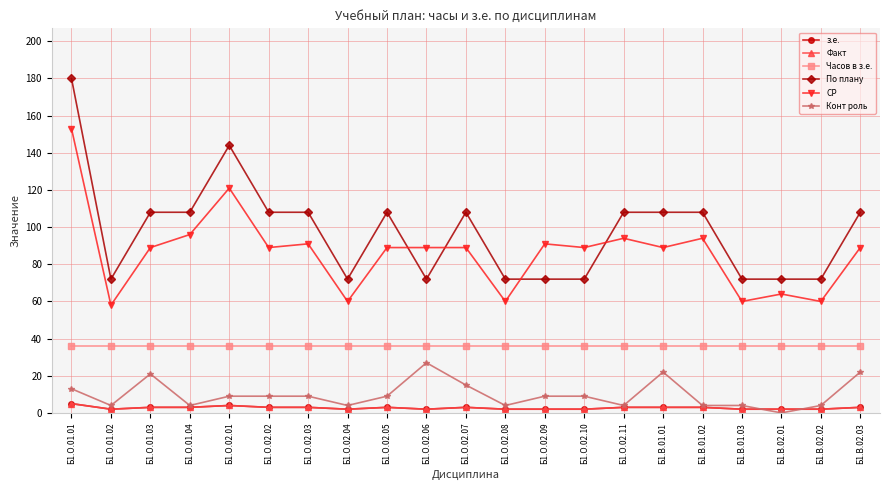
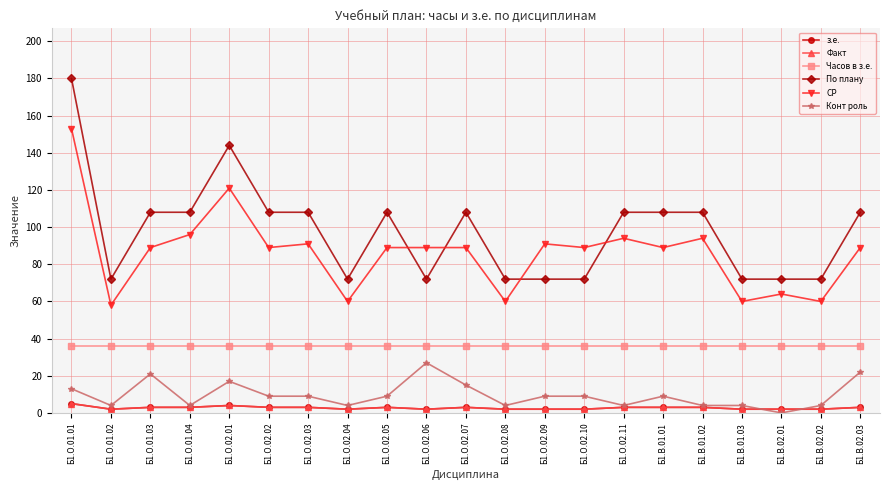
  {
    "Часов в з.е.": {
      "Б1.О.01.01": 36,
      "Б1.О.01.02": 36,
      "Б1.О.01.03": 36,
      "Б1.О.01.04": 36,
      "Б1.О.02.01": 36,
      "Б1.О.02.02": 36,
      "Б1.О.02.03": 36,
      "Б1.О.02.04": 36,
      "Б1.О.02.05": 36,
      "Б1.О.02.06": 36,
      "Б1.О.02.07": 36,
      "Б1.О.02.08": 36,
      "Б1.О.02.09": 36,
      "Б1.О.02.10": 36,
      "Б1.О.02.11": 36,
      "Б1.В.01.01": 36,
      "Б1.В.01.02": 36,
      "Б1.В.01.03": 36,
      "Б1.В.02.01": 36,
      "Б1.В.02.02": 36,
      "Б1.В.02.03": 36
    },
    "По плану": {
      "Б1.О.01.01": 180,
      "Б1.О.01.02": 72,
      "Б1.О.01.03": 108,
      "Б1.О.01.04": 108,
      "Б1.О.02.01": 144,
      "Б1.О.02.02": 108,
      "Б1.О.02.03": 108,
      "Б1.О.02.04": 72,
      "Б1.О.02.05": 108,
      "Б1.О.02.06": 72,
      "Б1.О.02.07": 108,
      "Б1.О.02.08": 72,
      "Б1.О.02.09": 72,
      "Б1.О.02.10": 72,
      "Б1.О.02.11": 108,
      "Б1.В.01.01": 108,
      "Б1.В.01.02": 108,
      "Б1.В.01.03": 72,
      "Б1.В.02.01": 72,
      "Б1.В.02.02": 72,
      "Б1.В.02.03": 108
    },
    "Конт роль": {
      "Б1.О.01.01": 13,
      "Б1.О.01.02": 4,
      "Б1.О.01.03": 21,
-     "Б1.О.02.01": 9,
+     "Б1.О.02.01": 17,
      "Б1.О.02.02": 9,
      "Б1.О.02.03": 9,
      "Б1.О.02.04": 4,
      "Б1.О.02.05": 9,
      "Б1.О.02.06": 27,
      "Б1.О.02.07": 15,
      "Б1.О.02.08": 4,
      "Б1.О.02.09": 9,
      "Б1.О.02.10": 9,
-     "Б1.В.01.01": 22,
+     "Б1.В.01.01": 9,
      "Б1.В.01.03": 4,
      "Б1.В.02.01": 0,
      "Б1.В.02.02": 4,
      "Б1.В.02.03": 22
    }
  }
